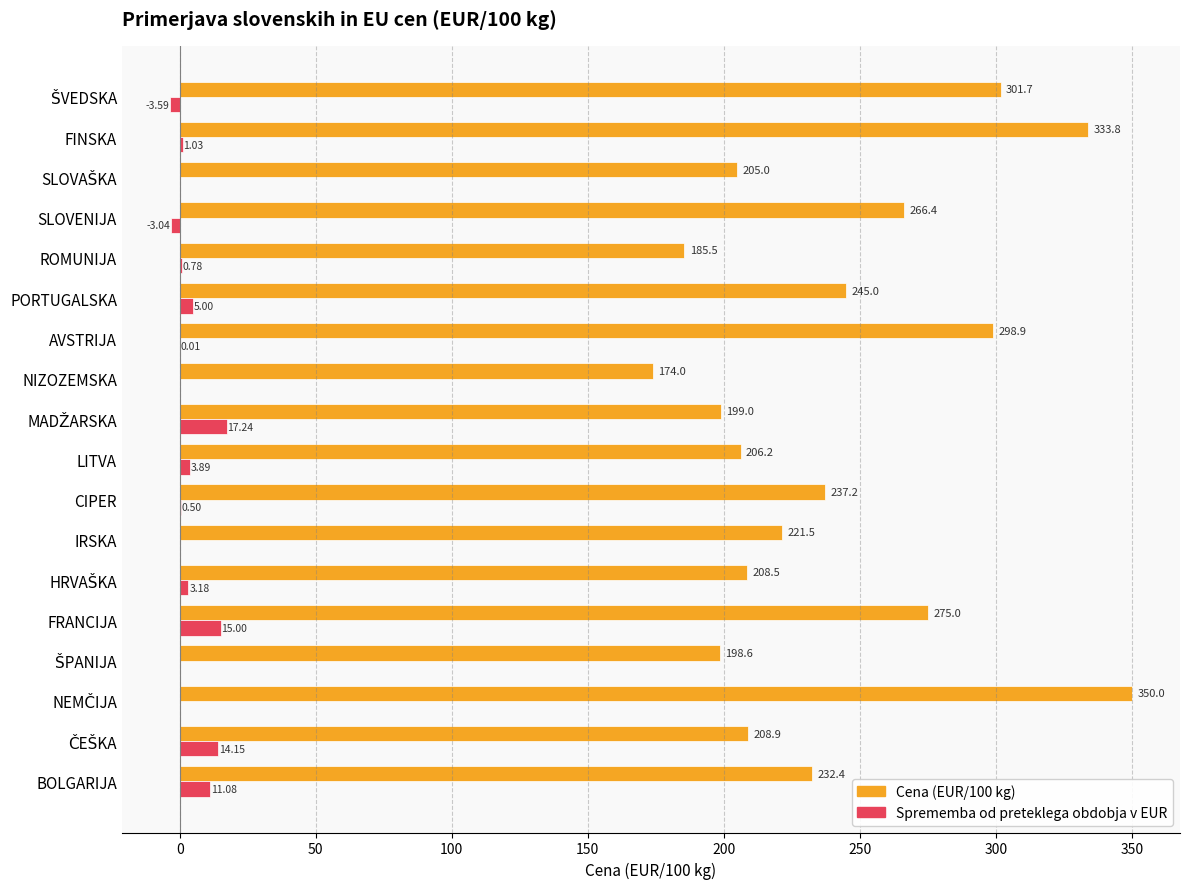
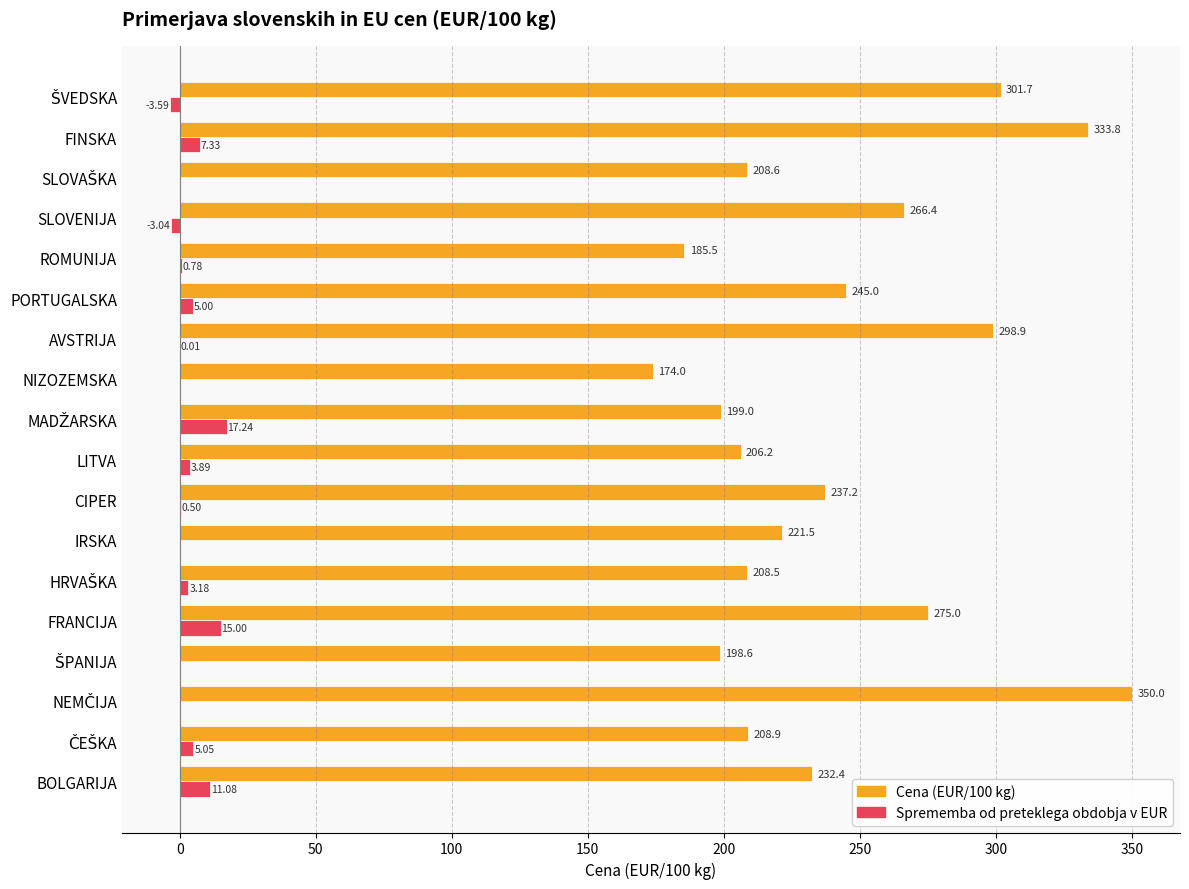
  {
    "Cena (EUR/100 kg)": {
      "ŠVEDSKA": 301.7,
      "FINSKA": 333.8,
-     "SLOVAŠKA": 205.0,
+     "SLOVAŠKA": 208.6,
      "SLOVENIJA": 266.4,
      "ROMUNIJA": 185.5,
      "PORTUGALSKA": 245.0,
      "AVSTRIJA": 298.9,
      "NIZOZEMSKA": 174.0,
      "MADŽARSKA": 199.0,
      "LITVA": 206.2,
      "CIPER": 237.2,
      "IRSKA": 221.5,
      "HRVAŠKA": 208.5,
      "FRANCIJA": 275.0,
      "ŠPANIJA": 198.6,
      "NEMČIJA": 350.0,
      "ČEŠKA": 208.9,
      "BOLGARIJA": 232.4
    },
    "Sprememba od preteklega obdobja v EUR": {
      "ŠVEDSKA": -3.59,
-     "FINSKA": 1.03,
+     "FINSKA": 7.33,
      "SLOVENIJA": -3.04,
      "ROMUNIJA": 0.78,
      "PORTUGALSKA": 5.00,
      "AVSTRIJA": 0.01,
      "MADŽARSKA": 17.24,
      "LITVA": 3.89,
      "CIPER": 0.50,
      "HRVAŠKA": 3.18,
      "FRANCIJA": 15.00,
-     "ČEŠKA": 14.15,
+     "ČEŠKA": 5.05,
      "BOLGARIJA": 11.08
    }
  }
